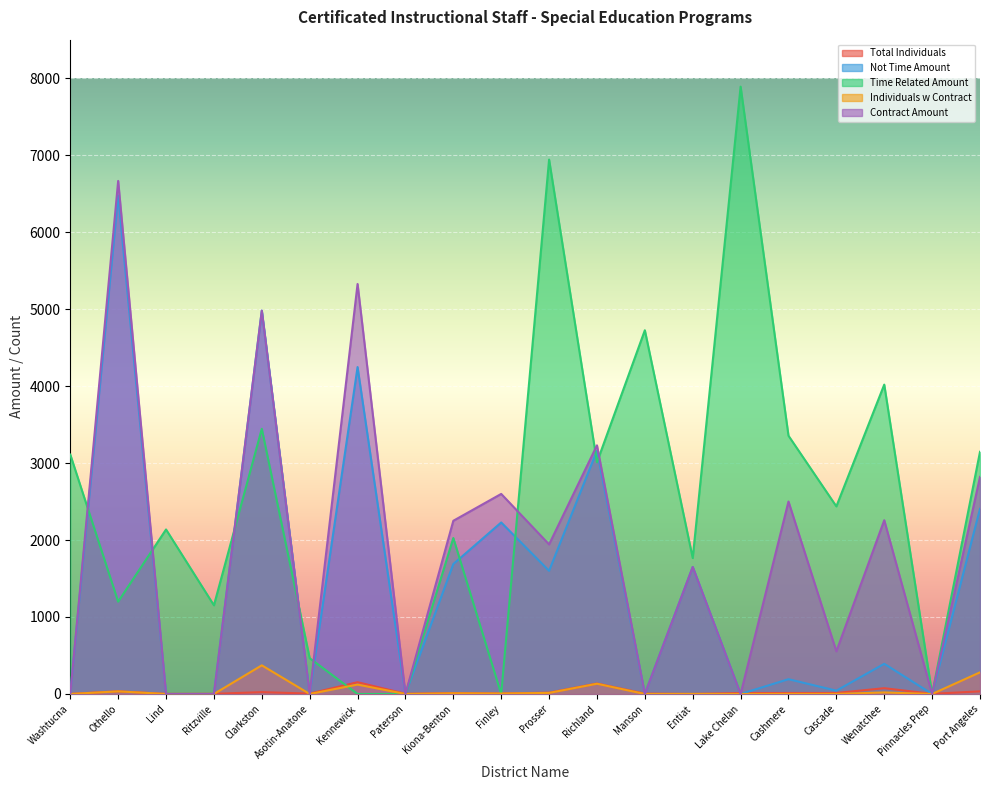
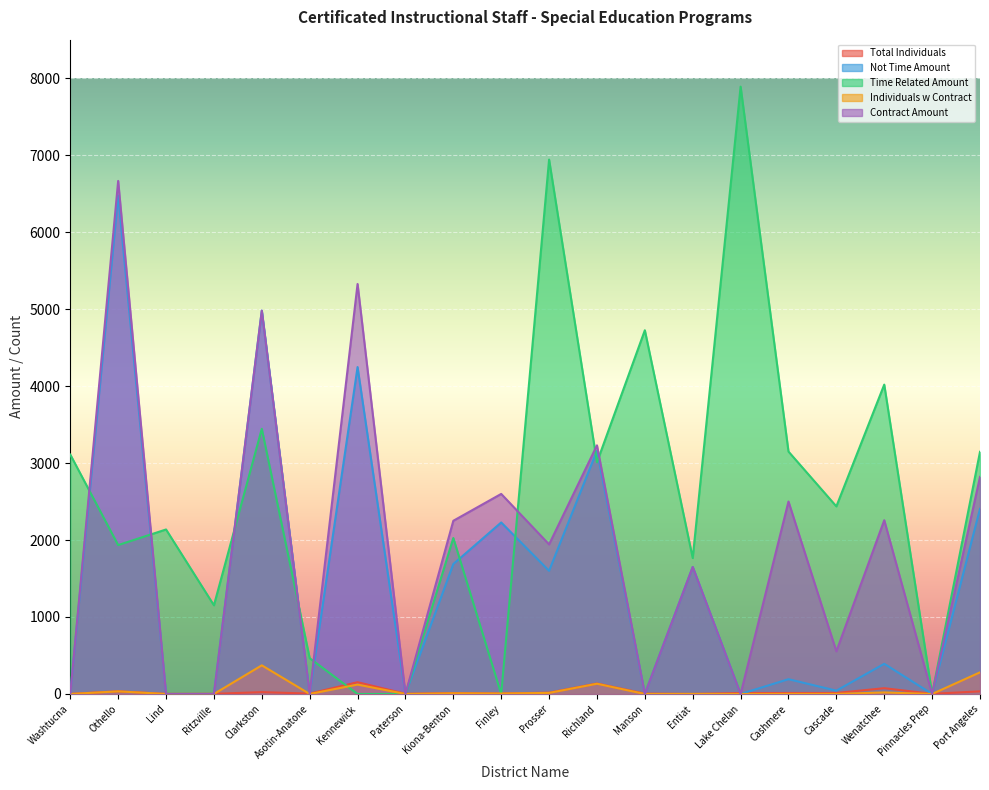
  {
    "Total Individuals": {
      "Clarkston": 0,
      "Wenatchee": 100,
      "Port Angeles": 0
    },
    "Not Time Amount": {
      "Othello": 6500,
      "Kennewick": 4200,
      "Kiona-Benton": 1700,
      "Finley": 2200,
      "Prosser": 1600,
      "Richland": 3200,
      "Cashmere": 200,
      "Wenatchee": 400,
      "Port Angeles": 2400
    },
    "Time Related Amount": {
      "Washtucna": 3100,
-     "Othello": 1200,
+     "Othello": 1900,
      "Lind": 2100,
      "Ritzville": 1200,
      "Clarkston": 3400,
      "Asotin-Anatone": 500,
      "Kennewick": 0,
      "Kiona-Benton": 2000,
      "Prosser": 6900,
      "Richland": 3000,
      "Manson": 4700,
      "Entiat": 1800,
      "Lake Chelan": 7900,
-     "Cashmere": 3400,
+     "Cashmere": 3100,
      "Cascade": 2400,
      "Wenatchee": 4000,
      "Port Angeles": 3100
    },
    "Individuals w Contract": {
      "Clarkston": 400,
      "Wenatchee": 0,
      "Port Angeles": 300
    },
    "Contract Amount": {
      "Othello": 6700,
      "Kennewick": 5300,
      "Kiona-Benton": 2300,
      "Finley": 2600,
      "Prosser": 1900,
      "Richland": 3200,
      "Cashmere": 2500,
      "Cascade": 600,
      "Wenatchee": 2300,
      "Port Angeles": 2800
    }
  }
